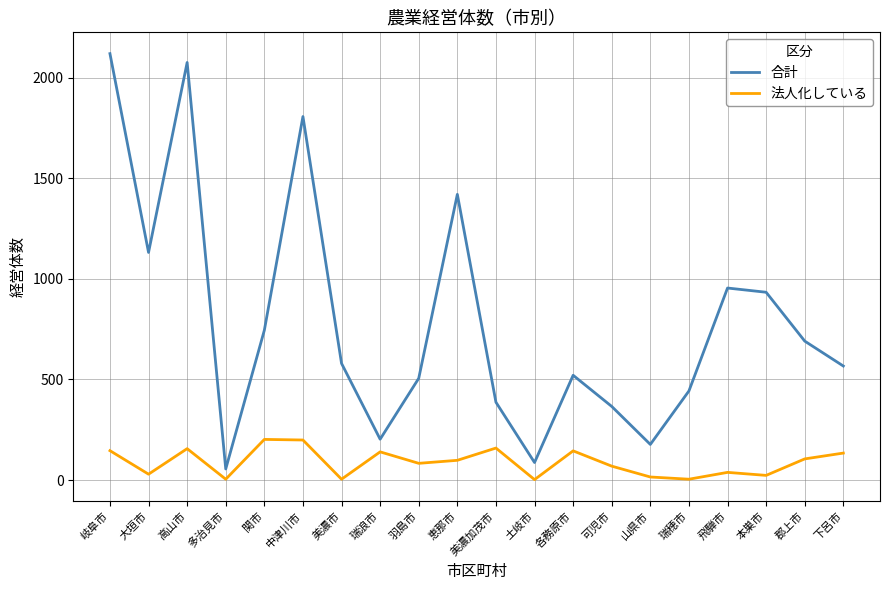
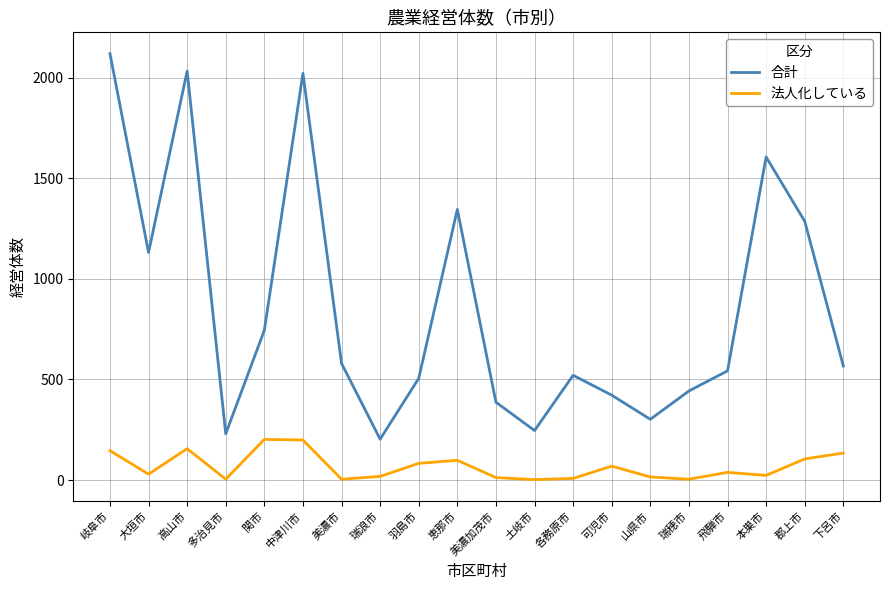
  {
    "合計": {
      "岐阜市": 2120,
      "大垣市": 1130,
-     "高山市": 2080,
-     "多治見市": 60,
+     "高山市": 2030,
+     "多治見市": 230,
      "関市": 750,
-     "中津川市": 1810,
+     "中津川市": 2020,
      "美濃市": 580,
      "瑞浪市": 200,
      "羽島市": 510,
-     "恵那市": 1420,
+     "恵那市": 1350,
      "美濃加茂市": 390,
-     "土岐市": 90,
+     "土岐市": 250,
      "各務原市": 520,
-     "可児市": 370,
-     "山県市": 180,
+     "可児市": 420,
+     "山県市": 300,
      "瑞穂市": 440,
-     "飛騨市": 960,
-     "本巣市": 930,
-     "郡上市": 690,
+     "飛騨市": 540,
+     "本巣市": 1610,
+     "郡上市": 1290,
      "下呂市": 570
    },
    "法人化している": {
      "岐阜市": 150,
      "大垣市": 30,
      "高山市": 160,
      "多治見市": 0,
      "関市": 200,
      "中津川市": 200,
      "美濃市": 0,
-     "瑞浪市": 140,
+     "瑞浪市": 20,
      "羽島市": 80,
      "恵那市": 100,
-     "美濃加茂市": 160,
+     "美濃加茂市": 10,
      "土岐市": 0,
-     "各務原市": 150,
+     "各務原市": 10,
      "可児市": 70,
      "山県市": 20,
      "瑞穂市": 0,
      "飛騨市": 40,
      "本巣市": 20,
      "郡上市": 110,
      "下呂市": 130
    }
  }
